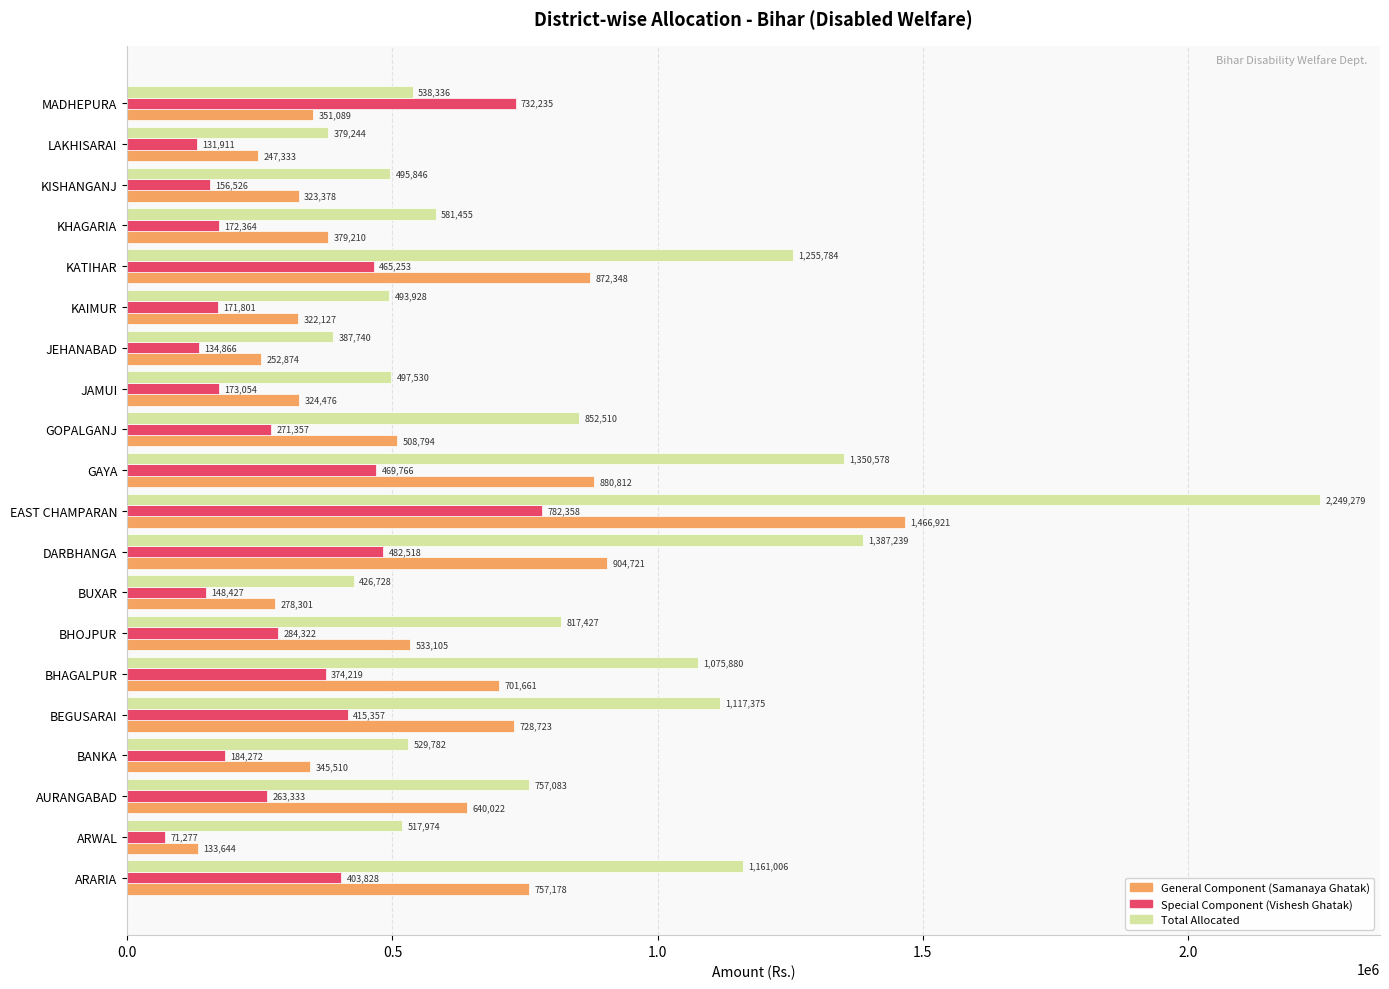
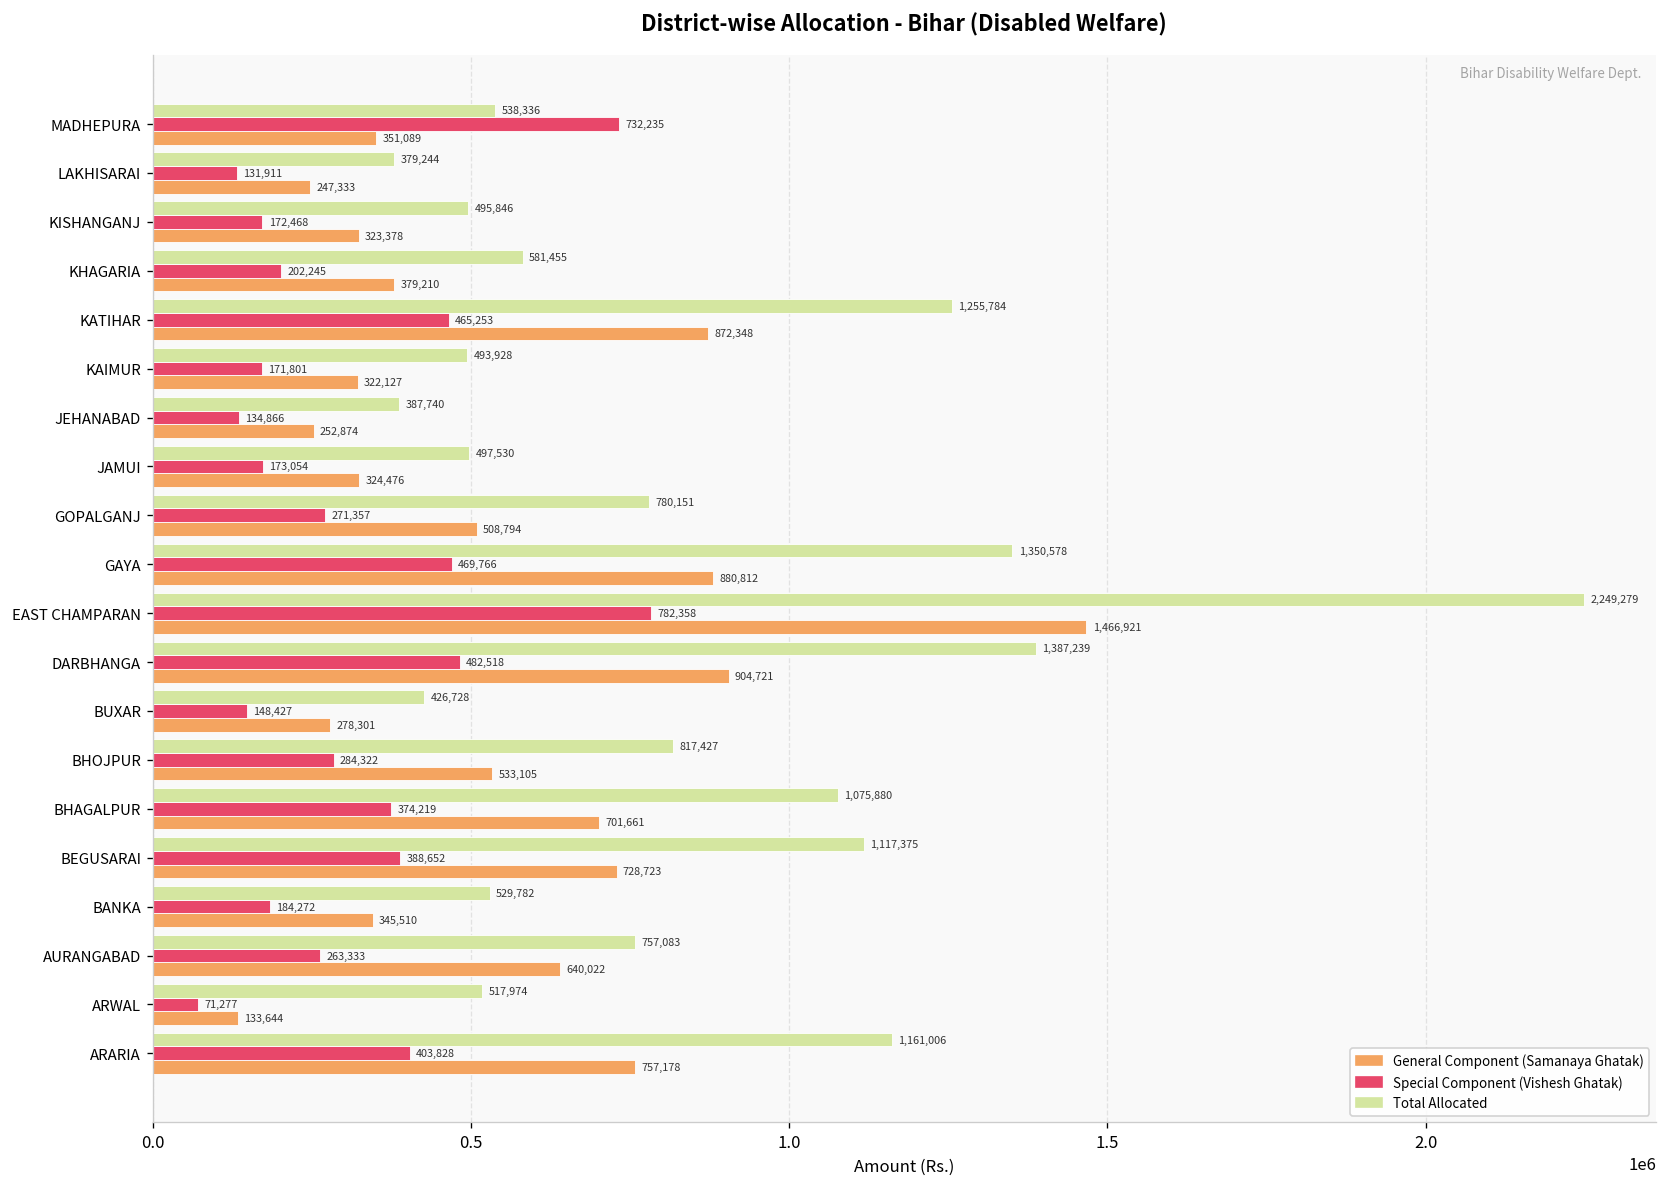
  {
    "General Component (Samanaya Ghatak)": {
      "MADHEPURA": "351,089",
      "LAKHISARAI": "247,333",
      "KISHANGANJ": "323,378",
      "KHAGARIA": "379,210",
      "KATIHAR": "872,348",
      "KAIMUR": "322,127",
      "JEHANABAD": "252,874",
      "JAMUI": "324,476",
      "GOPALGANJ": "508,794",
      "GAYA": "880,812",
      "EAST CHAMPARAN": "1,466,921",
      "DARBHANGA": "904,721",
      "BUXAR": "278,301",
      "BHOJPUR": "533,105",
      "BHAGALPUR": "701,661",
      "BEGUSARAI": "728,723",
      "BANKA": "345,510",
      "AURANGABAD": "640,022",
      "ARWAL": "133,644",
      "ARARIA": "757,178"
    },
    "Special Component (Vishesh Ghatak)": {
      "MADHEPURA": "732,235",
      "LAKHISARAI": "131,911",
-     "KISHANGANJ": "156,526",
-     "KHAGARIA": "172,364",
+     "KISHANGANJ": "172,468",
+     "KHAGARIA": "202,245",
      "KATIHAR": "465,253",
      "KAIMUR": "171,801",
      "JEHANABAD": "134,866",
      "JAMUI": "173,054",
      "GOPALGANJ": "271,357",
      "GAYA": "469,766",
      "EAST CHAMPARAN": "782,358",
      "DARBHANGA": "482,518",
      "BUXAR": "148,427",
      "BHOJPUR": "284,322",
      "BHAGALPUR": "374,219",
-     "BEGUSARAI": "415,357",
+     "BEGUSARAI": "388,652",
      "BANKA": "184,272",
      "AURANGABAD": "263,333",
      "ARWAL": "71,277",
      "ARARIA": "403,828"
    },
    "Total Allocated": {
      "MADHEPURA": "538,336",
      "LAKHISARAI": "379,244",
      "KISHANGANJ": "495,846",
      "KHAGARIA": "581,455",
      "KATIHAR": "1,255,784",
      "KAIMUR": "493,928",
      "JEHANABAD": "387,740",
      "JAMUI": "497,530",
-     "GOPALGANJ": "852,510",
+     "GOPALGANJ": "780,151",
      "GAYA": "1,350,578",
      "EAST CHAMPARAN": "2,249,279",
      "DARBHANGA": "1,387,239",
      "BUXAR": "426,728",
      "BHOJPUR": "817,427",
      "BHAGALPUR": "1,075,880",
      "BEGUSARAI": "1,117,375",
      "BANKA": "529,782",
      "AURANGABAD": "757,083",
      "ARWAL": "517,974",
      "ARARIA": "1,161,006"
    }
  }
